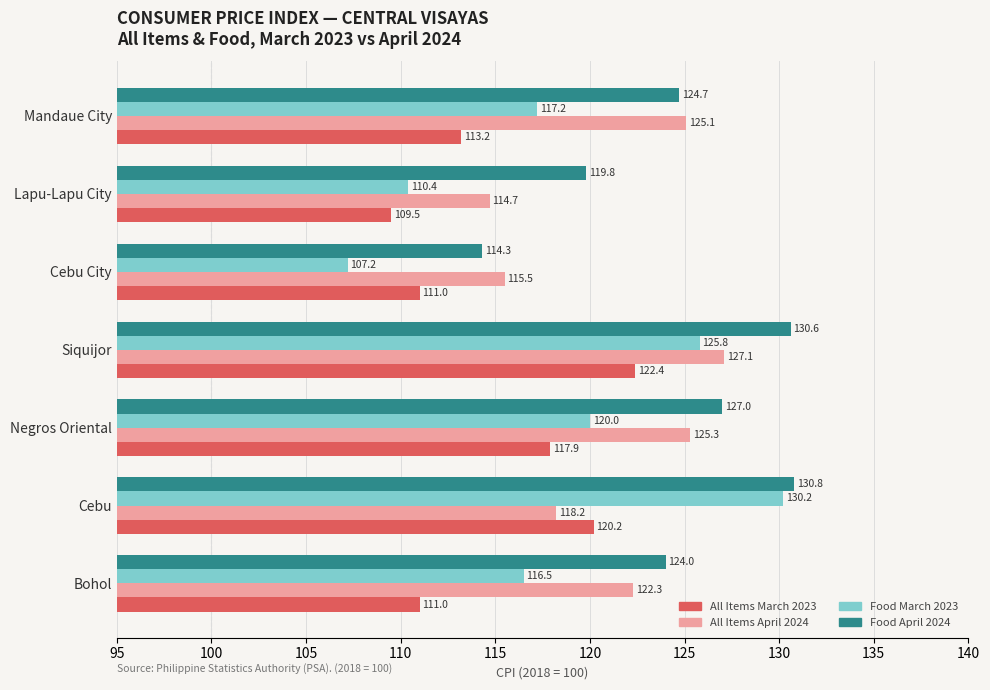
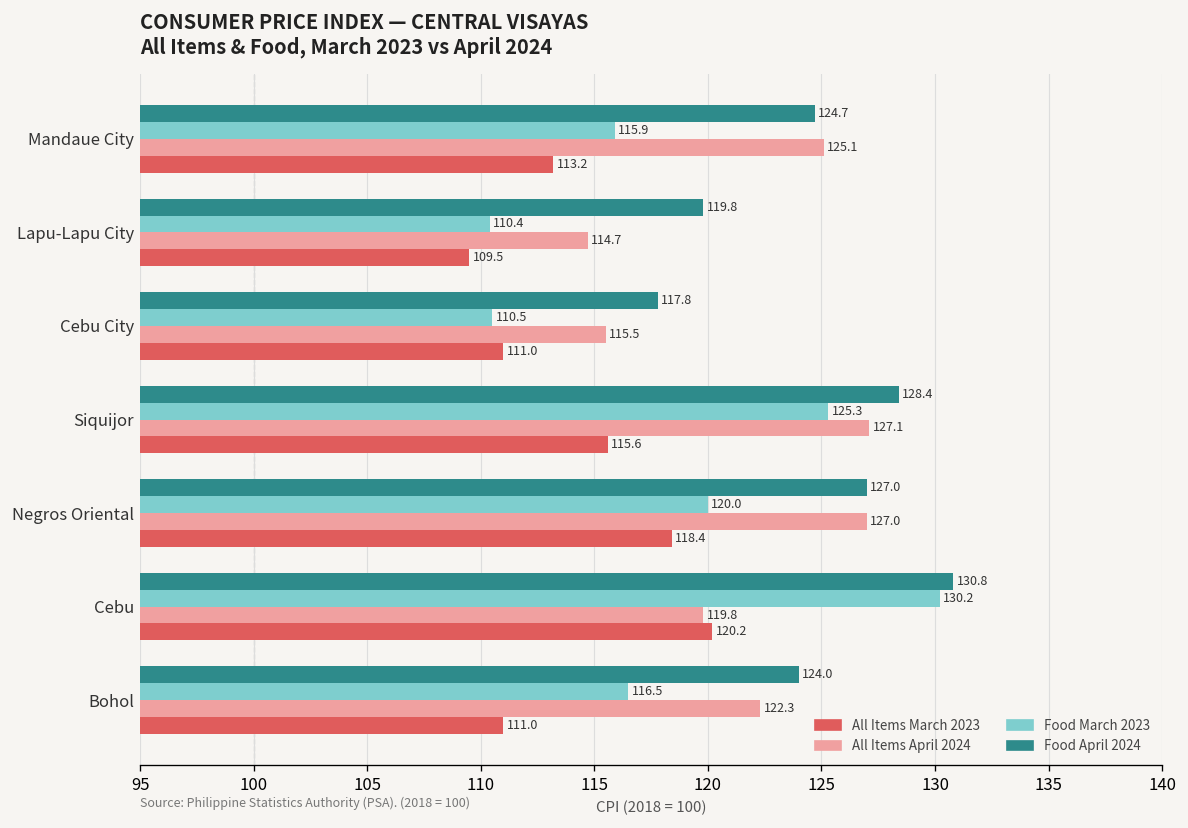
  {
    "All Items March 2023": {
      "Mandaue City": 113.2,
      "Lapu-Lapu City": 109.5,
      "Cebu City": 111.0,
-     "Siquijor": 122.4,
-     "Negros Oriental": 117.9,
+     "Siquijor": 115.6,
+     "Negros Oriental": 118.4,
      "Cebu": 120.2,
      "Bohol": 111.0
    },
    "All Items April 2024": {
      "Mandaue City": 125.1,
      "Lapu-Lapu City": 114.7,
      "Cebu City": 115.5,
      "Siquijor": 127.1,
-     "Negros Oriental": 125.3,
-     "Cebu": 118.2,
+     "Negros Oriental": 127.0,
+     "Cebu": 119.8,
      "Bohol": 122.3
    },
    "Food March 2023": {
-     "Mandaue City": 117.2,
+     "Mandaue City": 115.9,
      "Lapu-Lapu City": 110.4,
-     "Cebu City": 107.2,
-     "Siquijor": 125.8,
+     "Cebu City": 110.5,
+     "Siquijor": 125.3,
      "Negros Oriental": 120.0,
      "Cebu": 130.2,
      "Bohol": 116.5
    },
    "Food April 2024": {
      "Mandaue City": 124.7,
      "Lapu-Lapu City": 119.8,
-     "Cebu City": 114.3,
-     "Siquijor": 130.6,
+     "Cebu City": 117.8,
+     "Siquijor": 128.4,
      "Negros Oriental": 127.0,
      "Cebu": 130.8,
      "Bohol": 124.0
    }
  }
